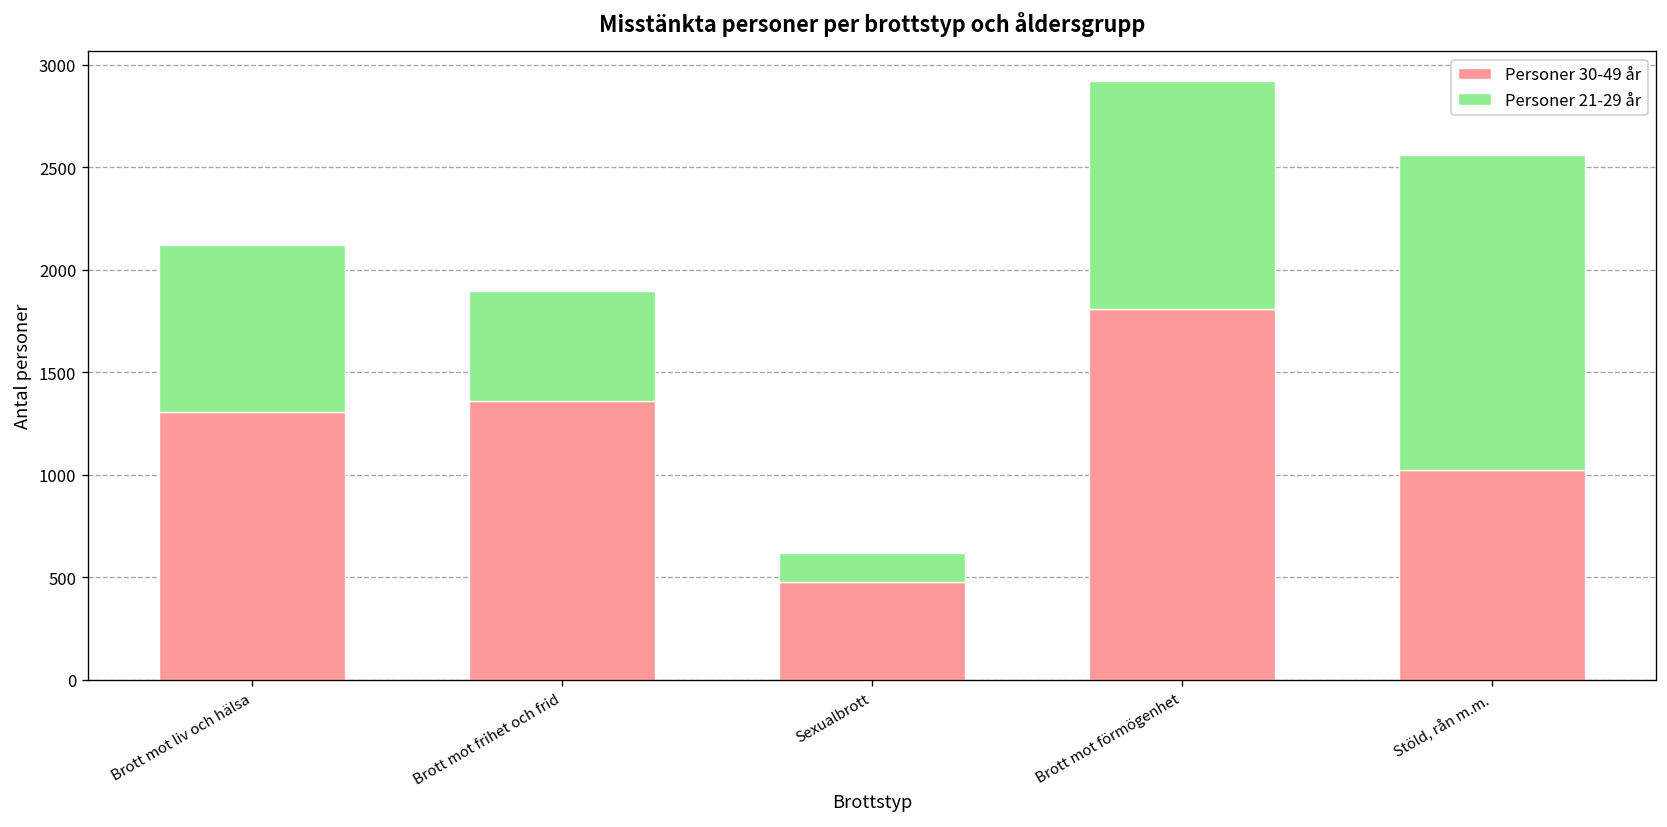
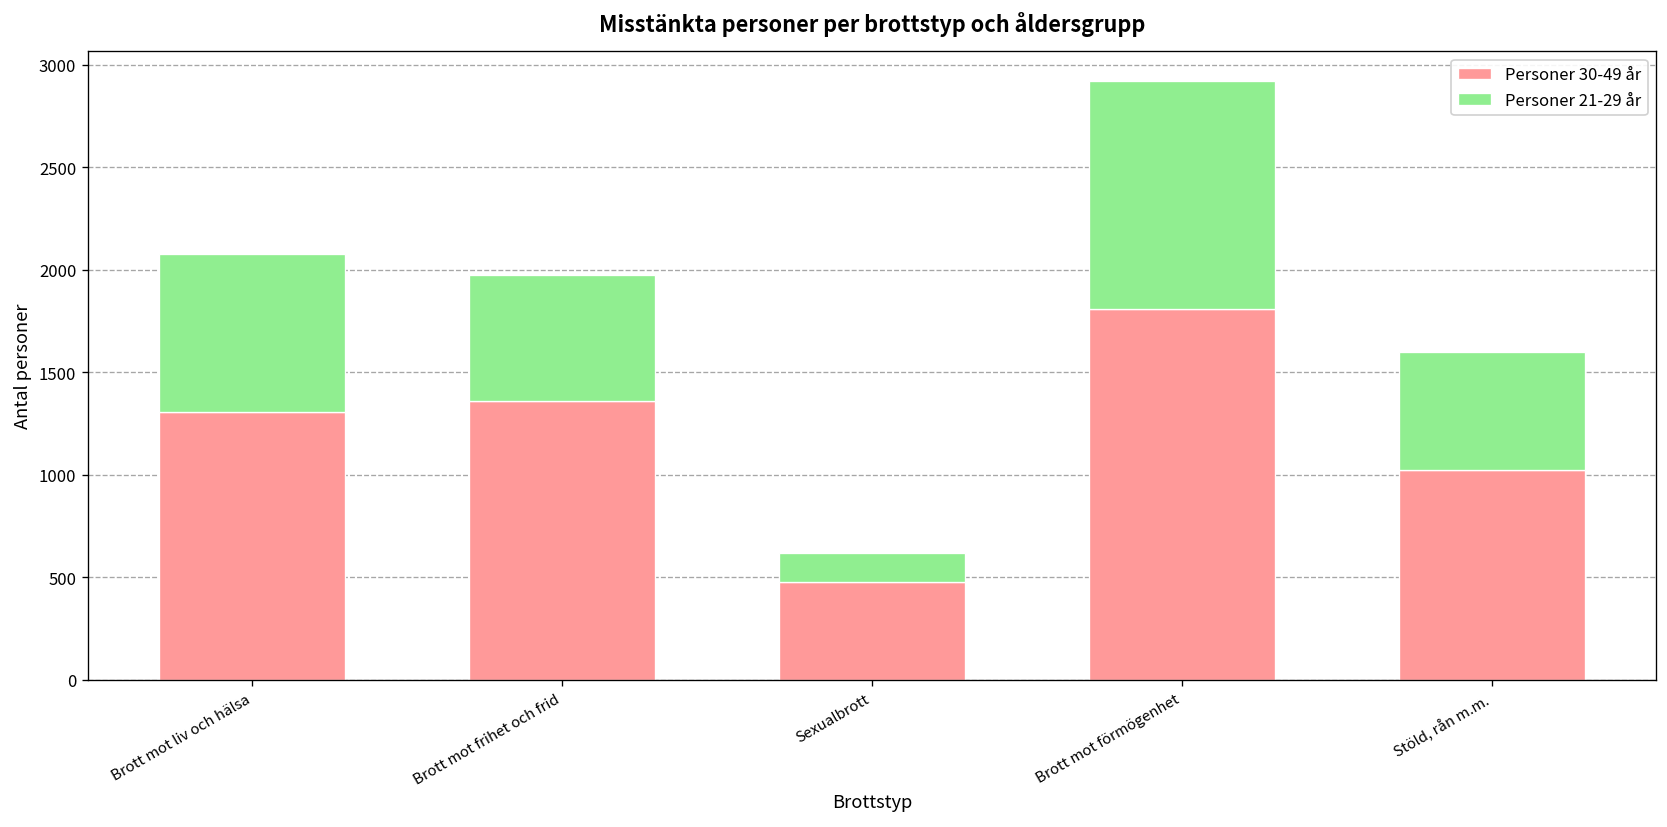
  {
    "Personer 30-49 år": {
      "Brott mot liv och hälsa": 1310,
      "Brott mot frihet och frid": 1360,
      "Sexualbrott": 480,
      "Brott mot förmögenhet": 1810,
      "Stöld, rån m.m.": 1020
    },
    "Personer 21-29 år": {
-     "Brott mot liv och hälsa": 810,
-     "Brott mot frihet och frid": 540,
+     "Brott mot liv och hälsa": 770,
+     "Brott mot frihet och frid": 610,
      "Sexualbrott": 140,
      "Brott mot förmögenhet": 1110,
-     "Stöld, rån m.m.": 1540
+     "Stöld, rån m.m.": 580
    }
  }
